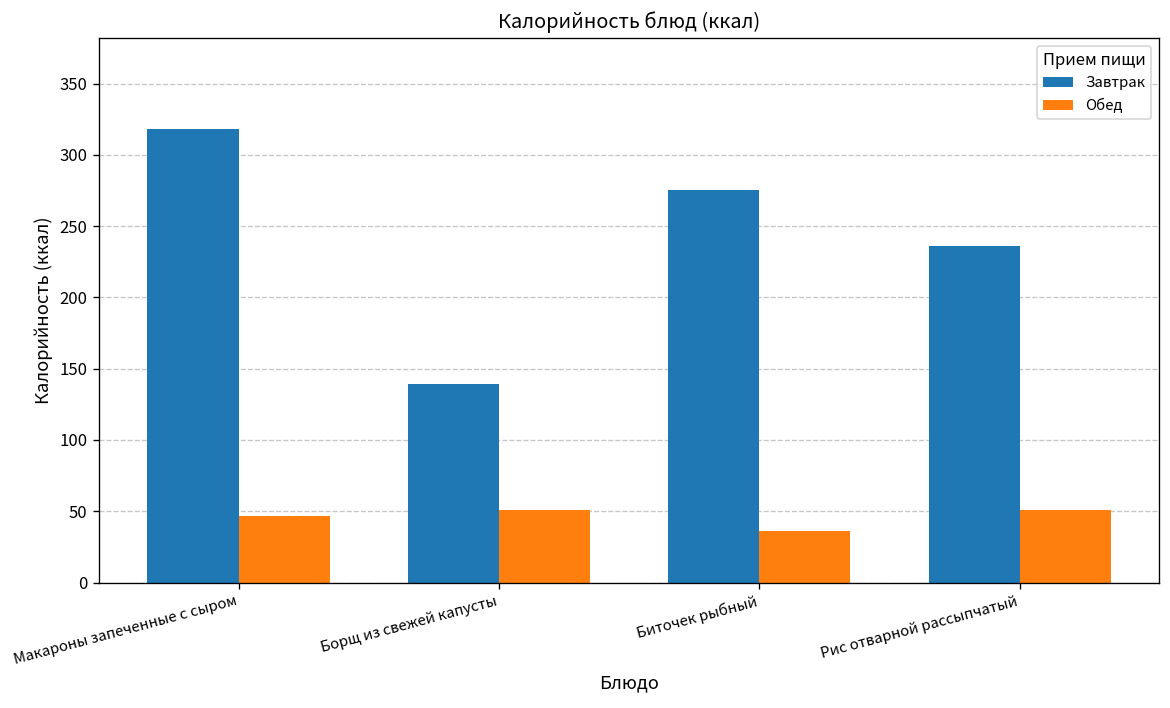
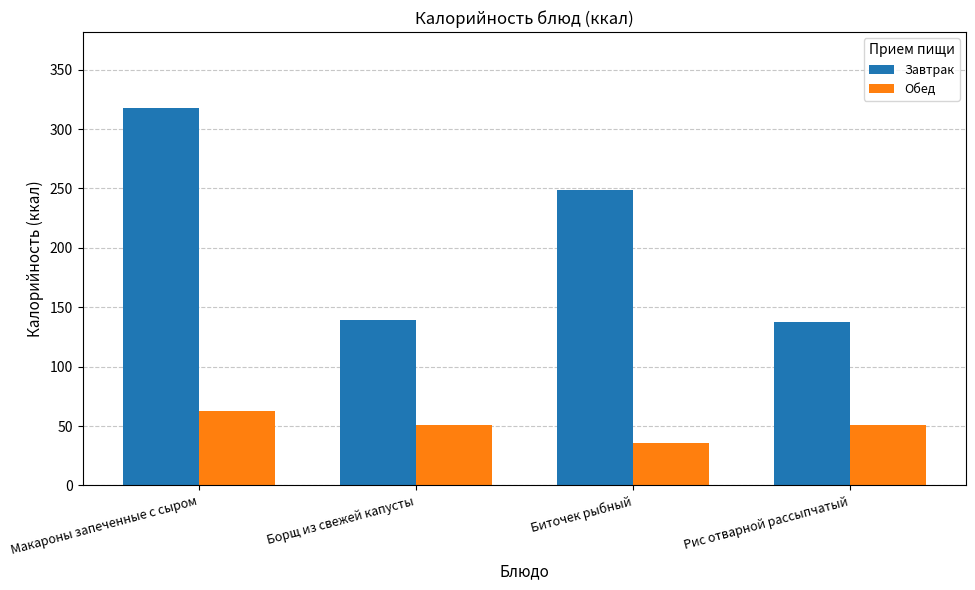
  {
    "Завтрак": {
      "Макароны запеченные с сыром": 318,
      "Борщ из свежей капусты": 139,
-     "Биточек рыбный": 275,
-     "Рис отварной рассыпчатый": 236
+     "Биточек рыбный": 249,
+     "Рис отварной рассыпчатый": 138
    },
    "Обед": {
-     "Макароны запеченные с сыром": 47,
+     "Макароны запеченные с сыром": 63,
      "Борщ из свежей капусты": 51,
      "Биточек рыбный": 36,
      "Рис отварной рассыпчатый": 51
    }
  }
